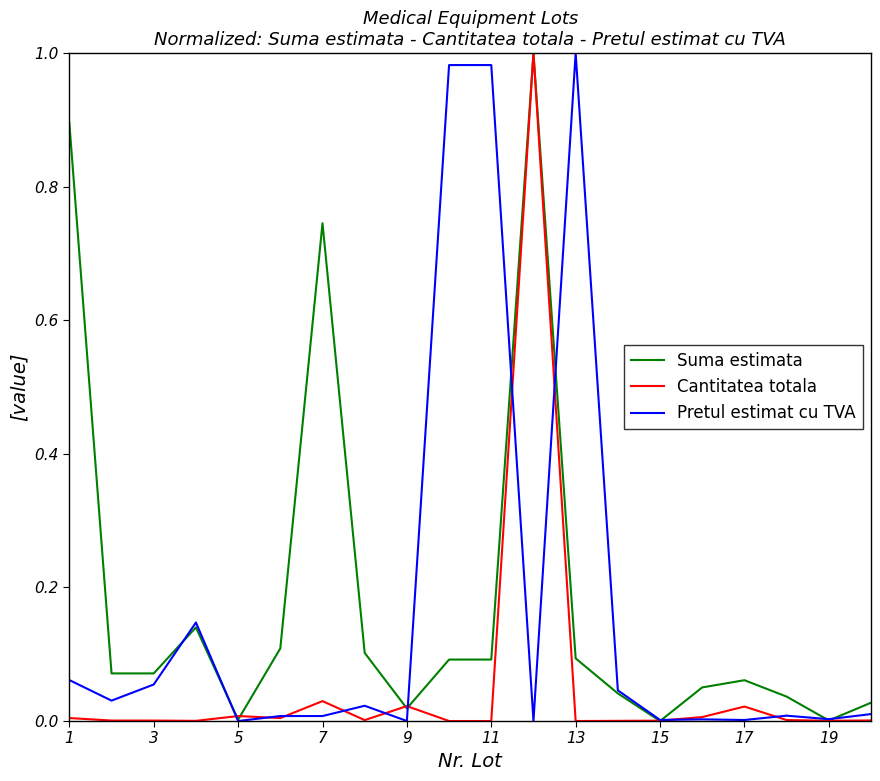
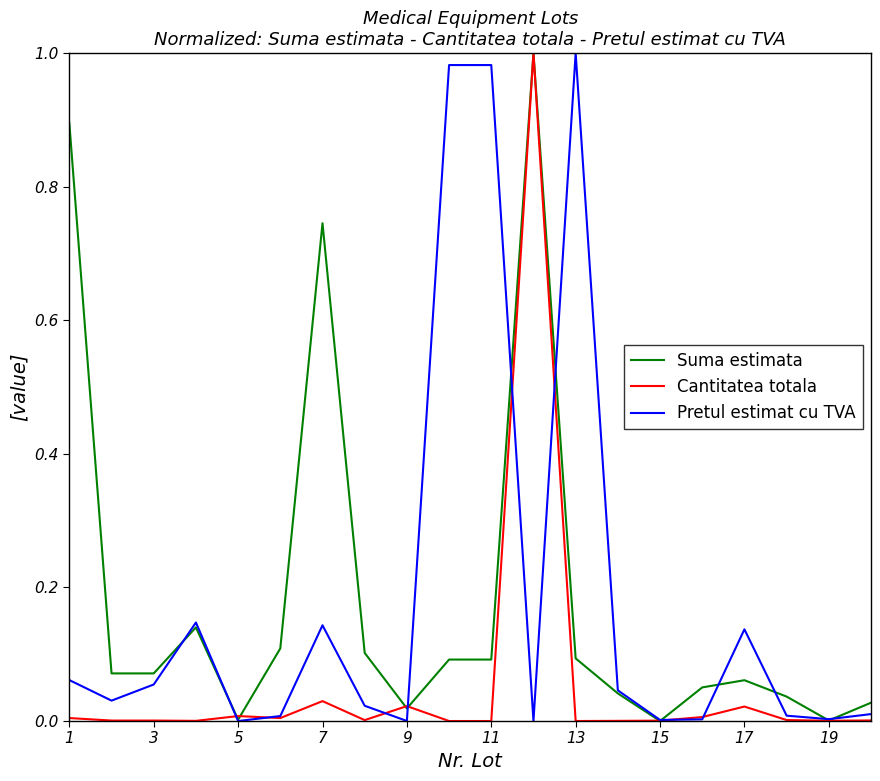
  {
    "Suma estimata": {
      "1": 0.90,
      "3": 0.07,
      "7": 0.75,
      "11": 0.09,
      "13": 0.09,
      "17": 0.06
    },
    "Cantitatea totala": {
      "1": 0.00,
      "3": 0.00,
      "5": 0.01,
      "7": 0.03,
      "11": 0.00,
      "13": 0.00,
      "17": 0.02
    },
    "Pretul estimat cu TVA": {
      "1": 0.06,
      "3": 0.05,
-     "7": 0.01,
+     "7": 0.14,
      "9": 0.00,
      "11": 0.98,
      "13": 1.00,
-     "17": 0.00
+     "17": 0.14
    }
  }
